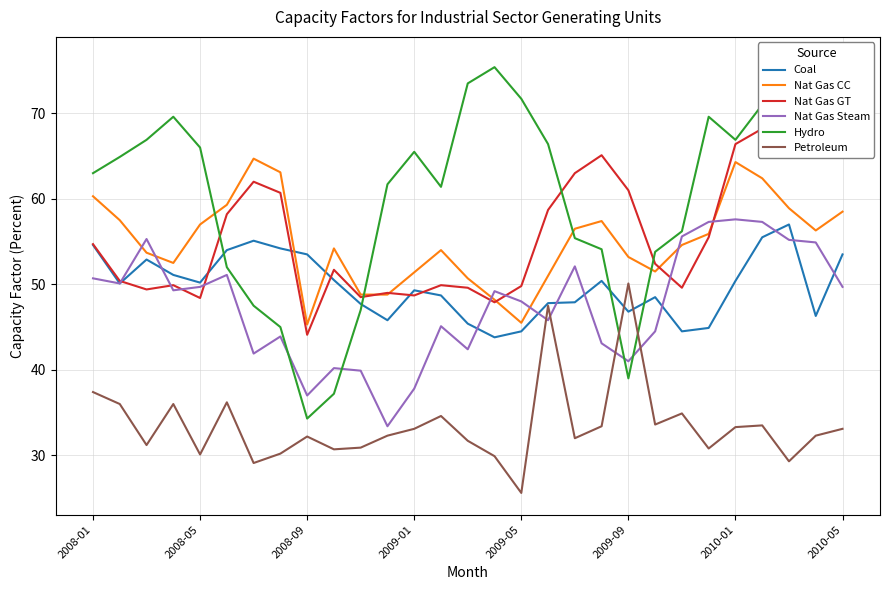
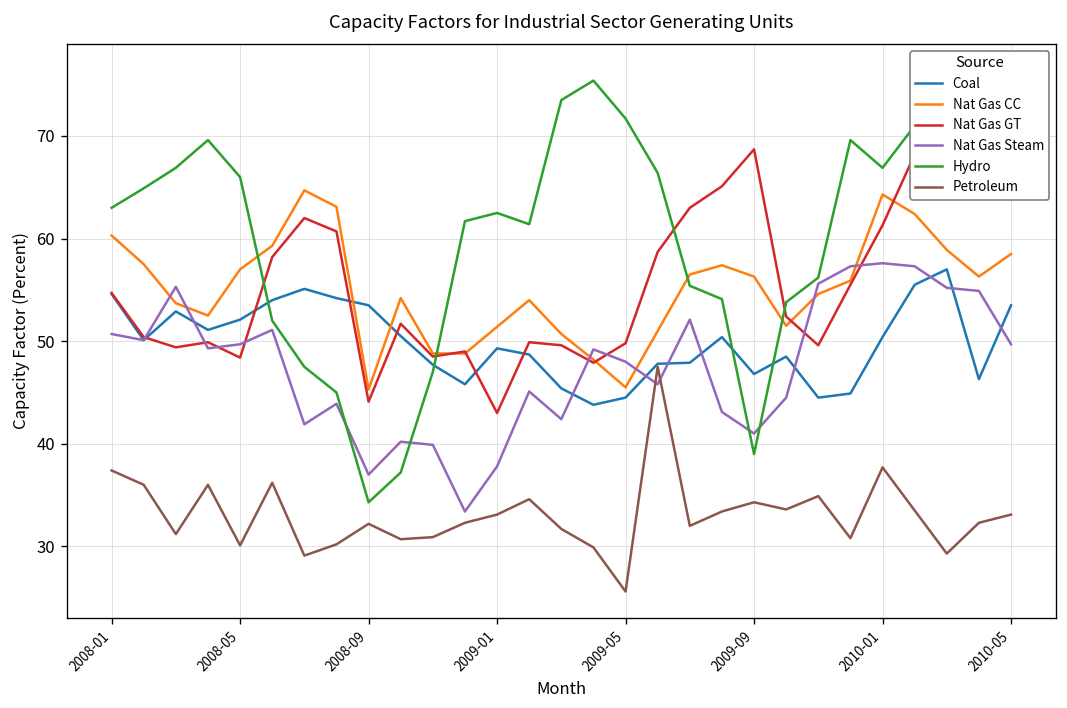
  {
    "Coal": {
-     "2008-05": 50,
+     "2008-05": 52,
      "2008-09": 54,
      "2009-01": 49,
      "2009-05": 45,
      "2009-09": 47,
      "2010-01": 50,
      "2010-05": 54
    },
    "Nat Gas CC": {
      "2008-01": 60,
      "2008-05": 57,
      "2008-09": 45,
      "2009-01": 51,
      "2009-05": 46,
-     "2009-09": 53,
+     "2009-09": 56,
      "2010-01": 64,
      "2010-05": 59
    },
    "Nat Gas GT": {
      "2008-05": 48,
      "2008-09": 44,
-     "2009-01": 49,
+     "2009-01": 43,
      "2009-05": 50,
-     "2009-09": 61,
-     "2010-01": 66
+     "2009-09": 69,
+     "2010-01": 61
    },
    "Nat Gas Steam": {
      "2008-01": 51,
      "2008-05": 50,
      "2008-09": 37,
      "2009-01": 38,
      "2009-05": 48,
      "2009-09": 41,
      "2010-01": 58,
      "2010-05": 50
    },
    "Hydro": {
      "2008-01": 63,
      "2008-05": 66,
      "2008-09": 34,
-     "2009-01": 66,
+     "2009-01": 63,
      "2009-05": 72,
      "2009-09": 39,
      "2010-01": 67
    },
    "Petroleum": {
      "2008-01": 37,
      "2008-05": 30,
      "2008-09": 32,
      "2009-01": 33,
      "2009-05": 26,
-     "2009-09": 50,
-     "2010-01": 33,
+     "2009-09": 34,
+     "2010-01": 38,
      "2010-05": 33
    }
  }
